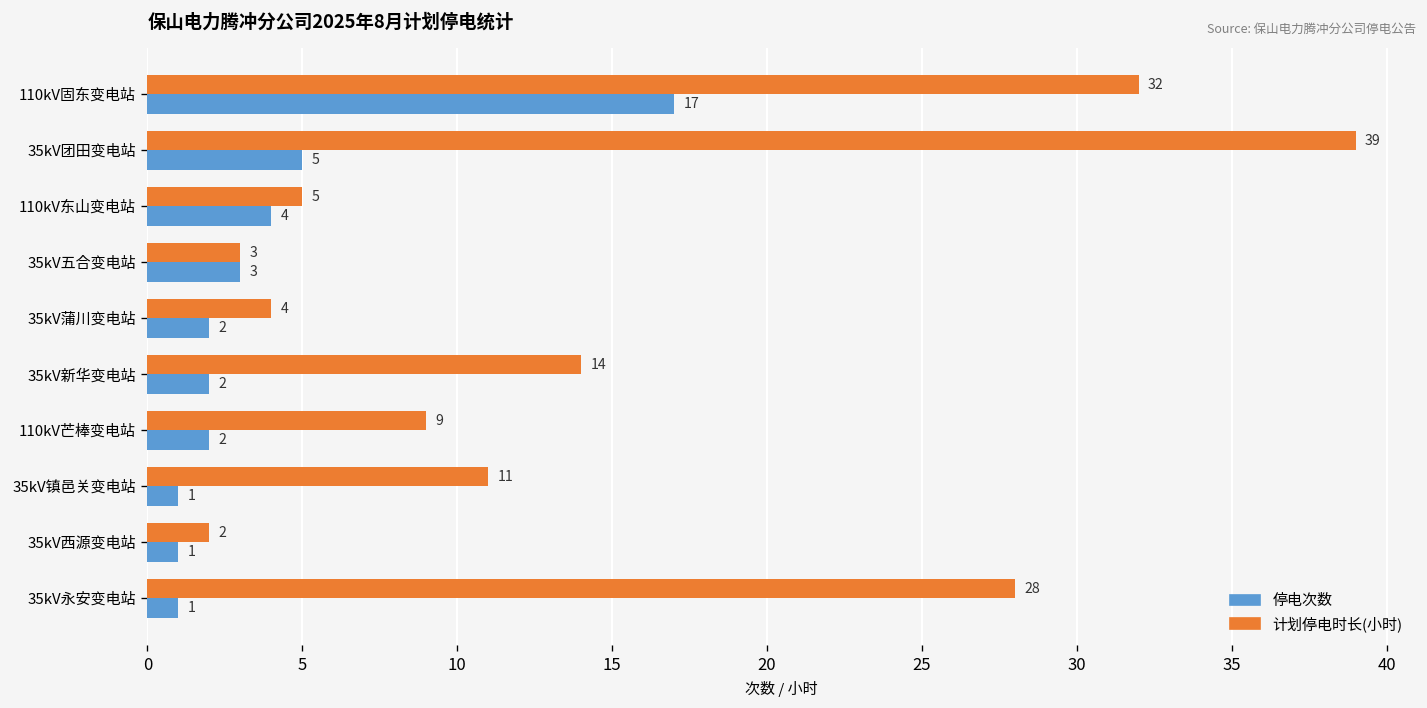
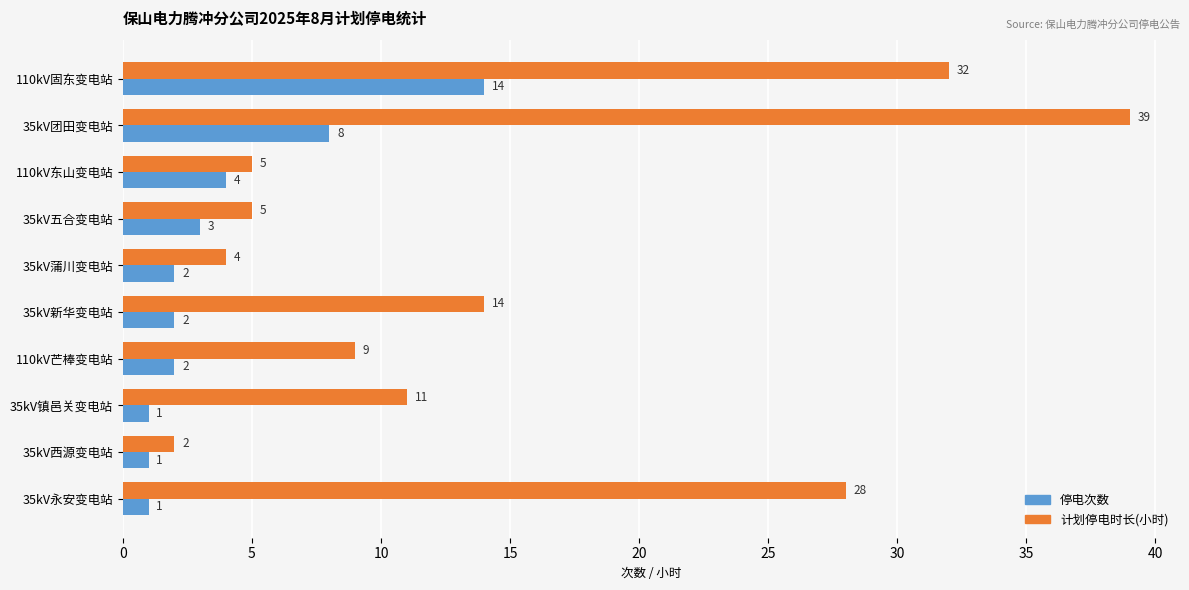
  {
    "停电次数": {
-     "110kV固东变电站": 17,
-     "35kV团田变电站": 5,
+     "110kV固东变电站": 14,
+     "35kV团田变电站": 8,
      "110kV东山变电站": 4,
      "35kV五合变电站": 3,
      "35kV蒲川变电站": 2,
      "35kV新华变电站": 2,
      "110kV芒棒变电站": 2,
      "35kV镇邑关变电站": 1,
      "35kV西源变电站": 1,
      "35kV永安变电站": 1
    },
    "计划停电时长(小时)": {
      "110kV固东变电站": 32,
      "35kV团田变电站": 39,
      "110kV东山变电站": 5,
-     "35kV五合变电站": 3,
+     "35kV五合变电站": 5,
      "35kV蒲川变电站": 4,
      "35kV新华变电站": 14,
      "110kV芒棒变电站": 9,
      "35kV镇邑关变电站": 11,
      "35kV西源变电站": 2,
      "35kV永安变电站": 28
    }
  }
